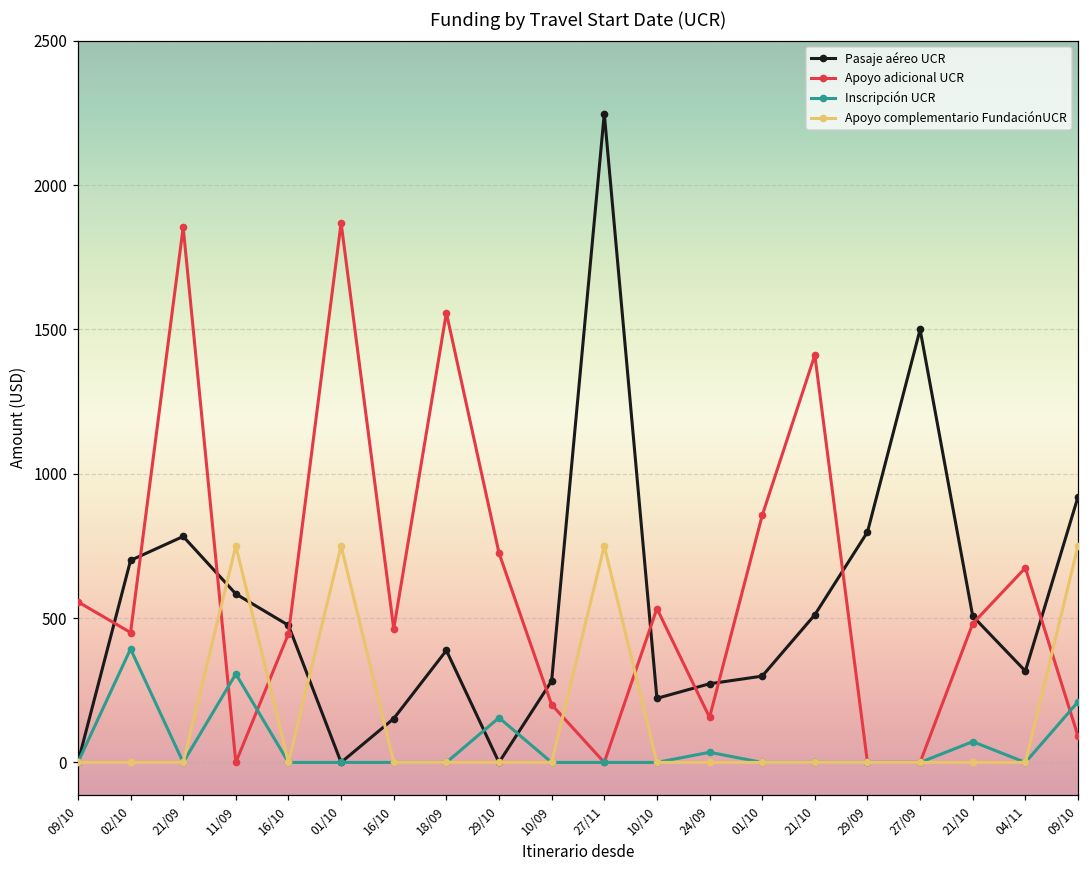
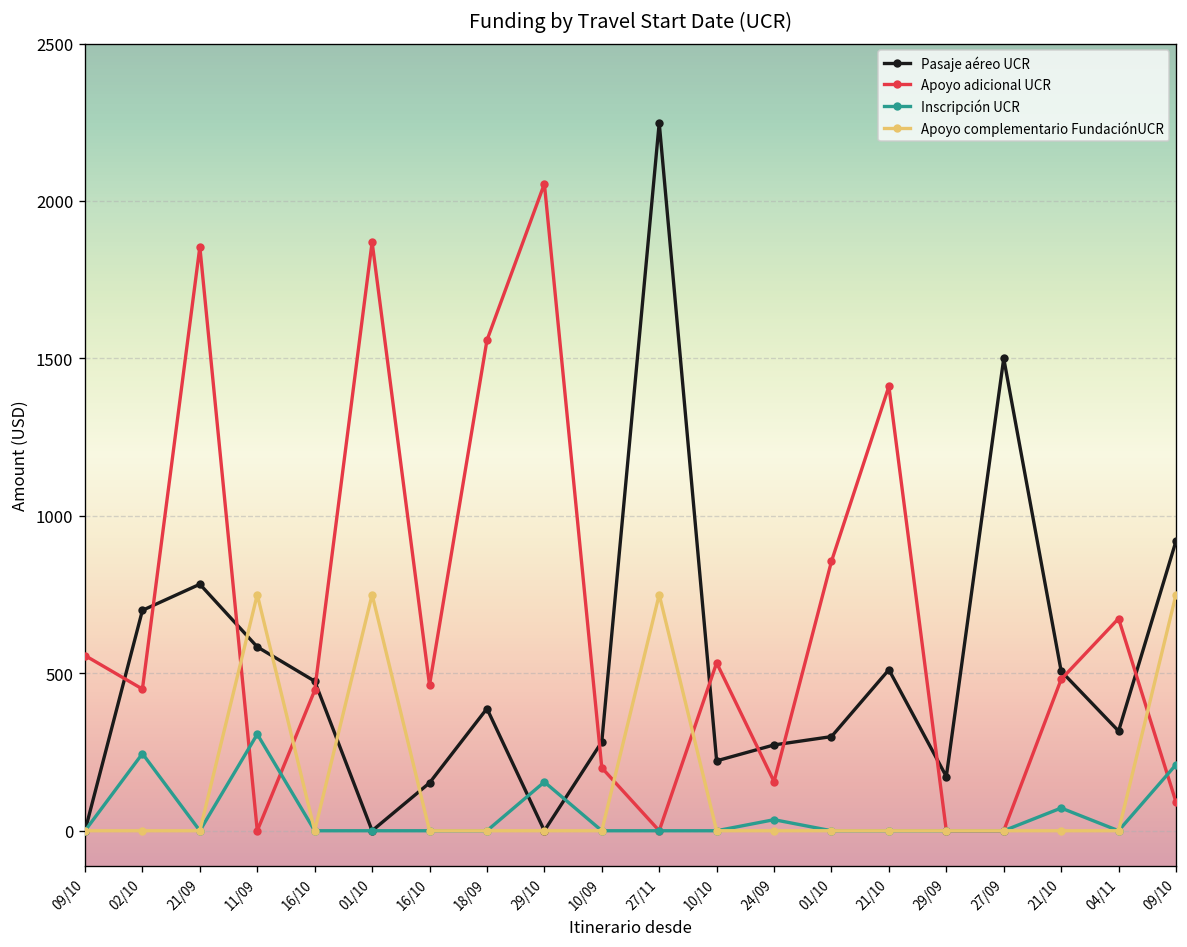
  {
    "Pasaje aéreo UCR": {
      "02/10": 700,
      "21/09": 780,
      "11/09": 580,
      "18/09": 390,
      "10/09": 280,
      "27/11": 2250,
      "10/10": 220,
      "24/09": 270,
-     "29/09": 800,
+     "29/09": 170,
      "27/09": 1500,
      "04/11": 320
    },
    "Apoyo adicional UCR": {
      "02/10": 450,
      "21/09": 1850,
      "11/09": 0,
      "18/09": 1560,
-     "29/10": 730,
+     "29/10": 2050,
      "10/09": 200,
      "10/10": 530,
      "24/09": 160,
      "04/11": 670
    },
    "Inscripción UCR": {
-     "02/10": 390,
+     "02/10": 250,
      "11/09": 310,
      "29/10": 150,
      "24/09": 40
    },
    "Apoyo complementario FundaciónUCR": {
      "02/10": 0,
      "11/09": 750,
      "27/11": 750,
      "24/09": 0
    }
  }
